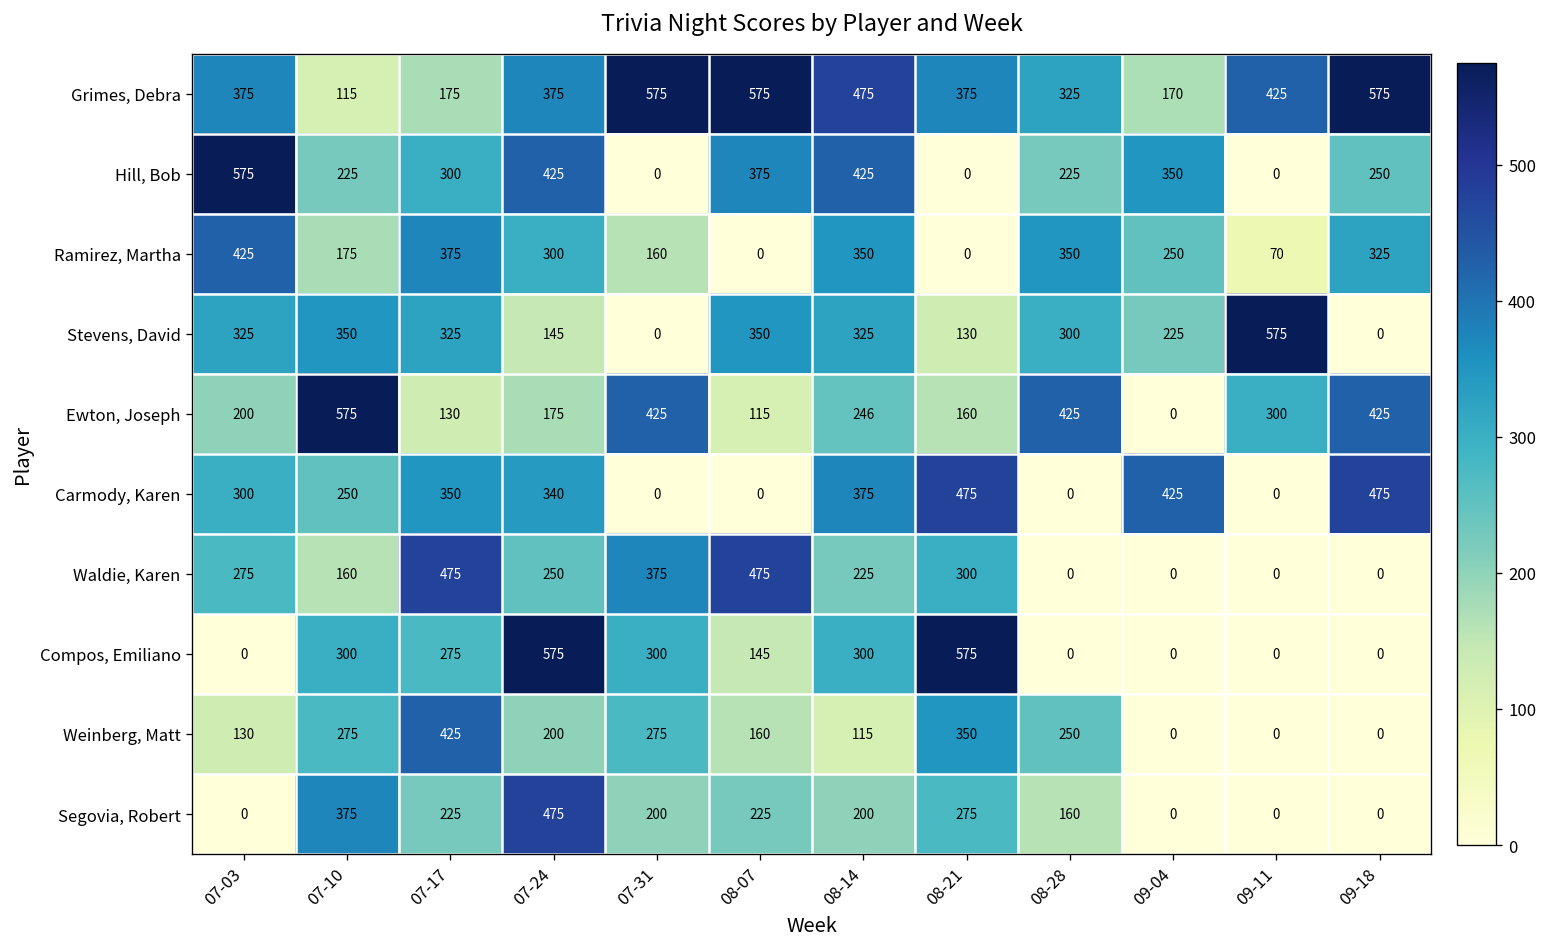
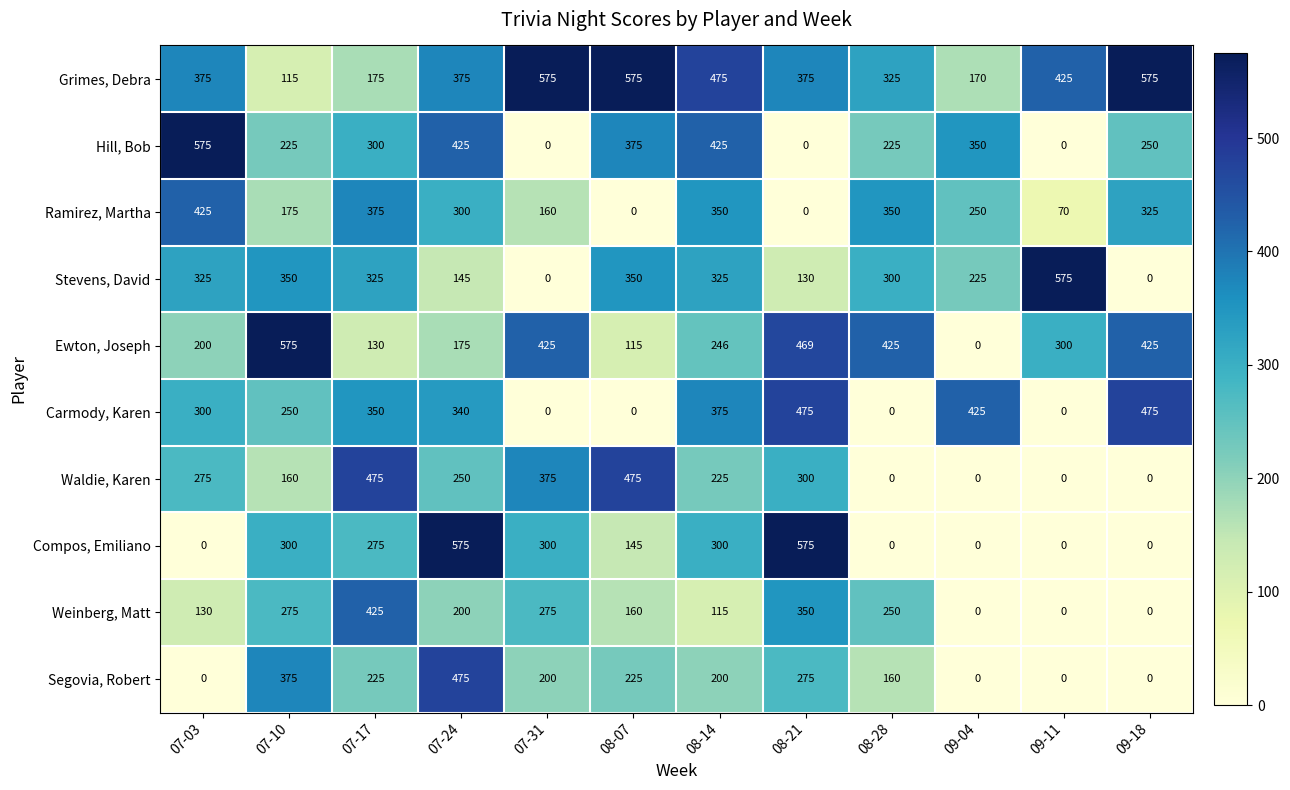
  {
    "Grimes, Debra": {
      "07-03": 375,
      "07-10": 115,
      "07-17": 175,
      "07-24": 375,
      "07-31": 575,
      "08-07": 575,
      "08-14": 475,
      "08-21": 375,
      "08-28": 325,
      "09-04": 170,
      "09-11": 425,
      "09-18": 575
    },
    "Hill, Bob": {
      "07-03": 575,
      "07-10": 225,
      "07-17": 300,
      "07-24": 425,
      "07-31": 0,
      "08-07": 375,
      "08-14": 425,
      "08-21": 0,
      "08-28": 225,
      "09-04": 350,
      "09-11": 0,
      "09-18": 250
    },
    "Ramirez, Martha": {
      "07-03": 425,
      "07-10": 175,
      "07-17": 375,
      "07-24": 300,
      "07-31": 160,
      "08-07": 0,
      "08-14": 350,
      "08-21": 0,
      "08-28": 350,
      "09-04": 250,
      "09-11": 70,
      "09-18": 325
    },
    "Stevens, David": {
      "07-03": 325,
      "07-10": 350,
      "07-17": 325,
      "07-24": 145,
      "07-31": 0,
      "08-07": 350,
      "08-14": 325,
      "08-21": 130,
      "08-28": 300,
      "09-04": 225,
      "09-11": 575,
      "09-18": 0
    },
    "Ewton, Joseph": {
      "07-03": 200,
      "07-10": 575,
      "07-17": 130,
      "07-24": 175,
      "07-31": 425,
      "08-07": 115,
      "08-14": 246,
-     "08-21": 160,
+     "08-21": 469,
      "08-28": 425,
      "09-04": 0,
      "09-11": 300,
      "09-18": 425
    },
    "Carmody, Karen": {
      "07-03": 300,
      "07-10": 250,
      "07-17": 350,
      "07-24": 340,
      "07-31": 0,
      "08-07": 0,
      "08-14": 375,
      "08-21": 475,
      "08-28": 0,
      "09-04": 425,
      "09-11": 0,
      "09-18": 475
    },
    "Waldie, Karen": {
      "07-03": 275,
      "07-10": 160,
      "07-17": 475,
      "07-24": 250,
      "07-31": 375,
      "08-07": 475,
      "08-14": 225,
      "08-21": 300,
      "08-28": 0,
      "09-04": 0,
      "09-11": 0,
      "09-18": 0
    },
    "Compos, Emiliano": {
      "07-03": 0,
      "07-10": 300,
      "07-17": 275,
      "07-24": 575,
      "07-31": 300,
      "08-07": 145,
      "08-14": 300,
      "08-21": 575,
      "08-28": 0,
      "09-04": 0,
      "09-11": 0,
      "09-18": 0
    },
    "Weinberg, Matt": {
      "07-03": 130,
      "07-10": 275,
      "07-17": 425,
      "07-24": 200,
      "07-31": 275,
      "08-07": 160,
      "08-14": 115,
      "08-21": 350,
      "08-28": 250,
      "09-04": 0,
      "09-11": 0,
      "09-18": 0
    },
    "Segovia, Robert": {
      "07-03": 0,
      "07-10": 375,
      "07-17": 225,
      "07-24": 475,
      "07-31": 200,
      "08-07": 225,
      "08-14": 200,
      "08-21": 275,
      "08-28": 160,
      "09-04": 0,
      "09-11": 0,
      "09-18": 0
    }
  }
